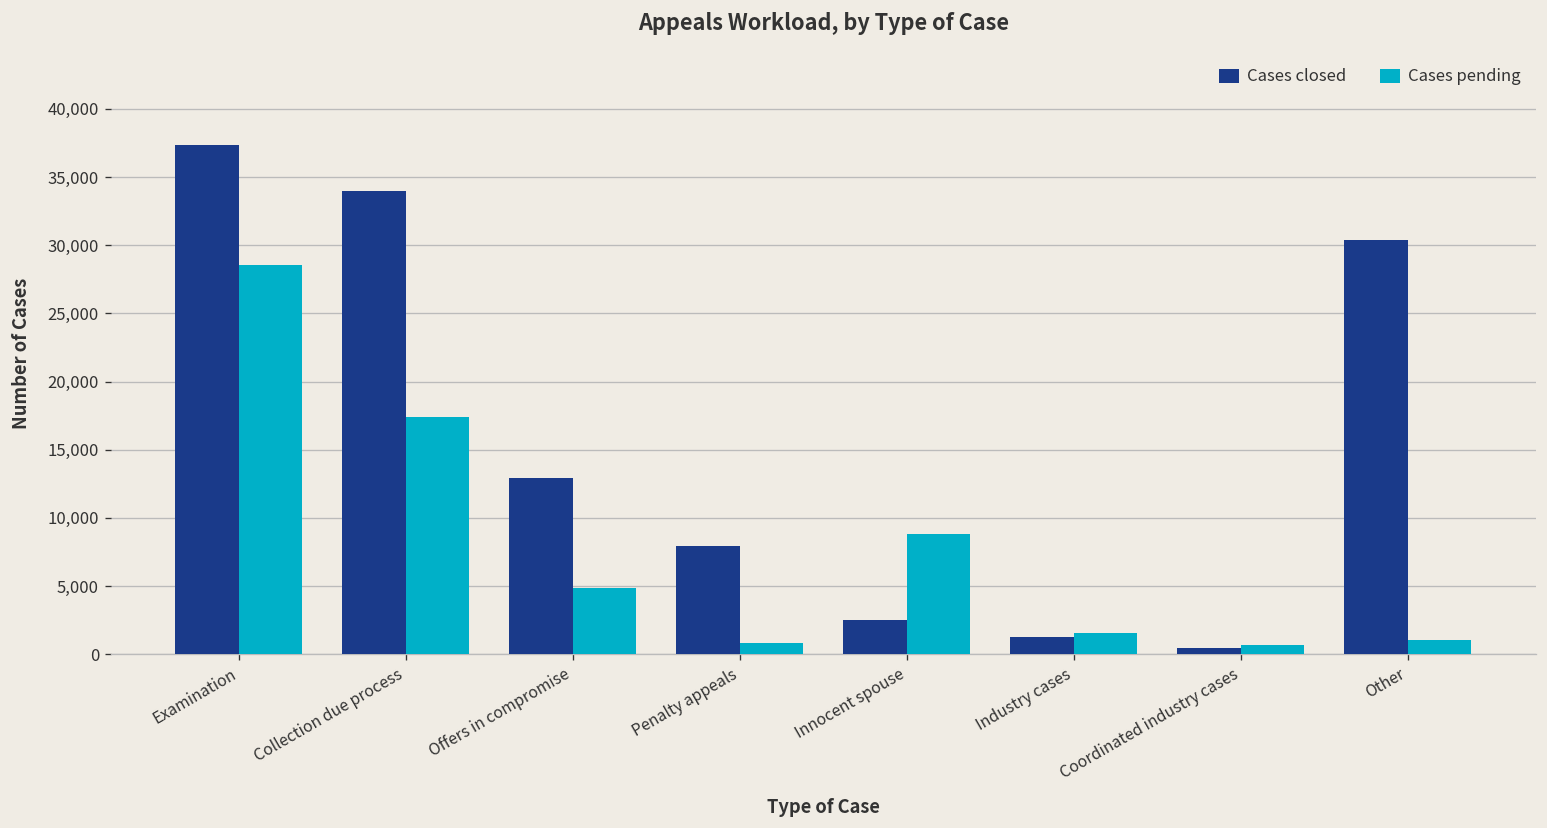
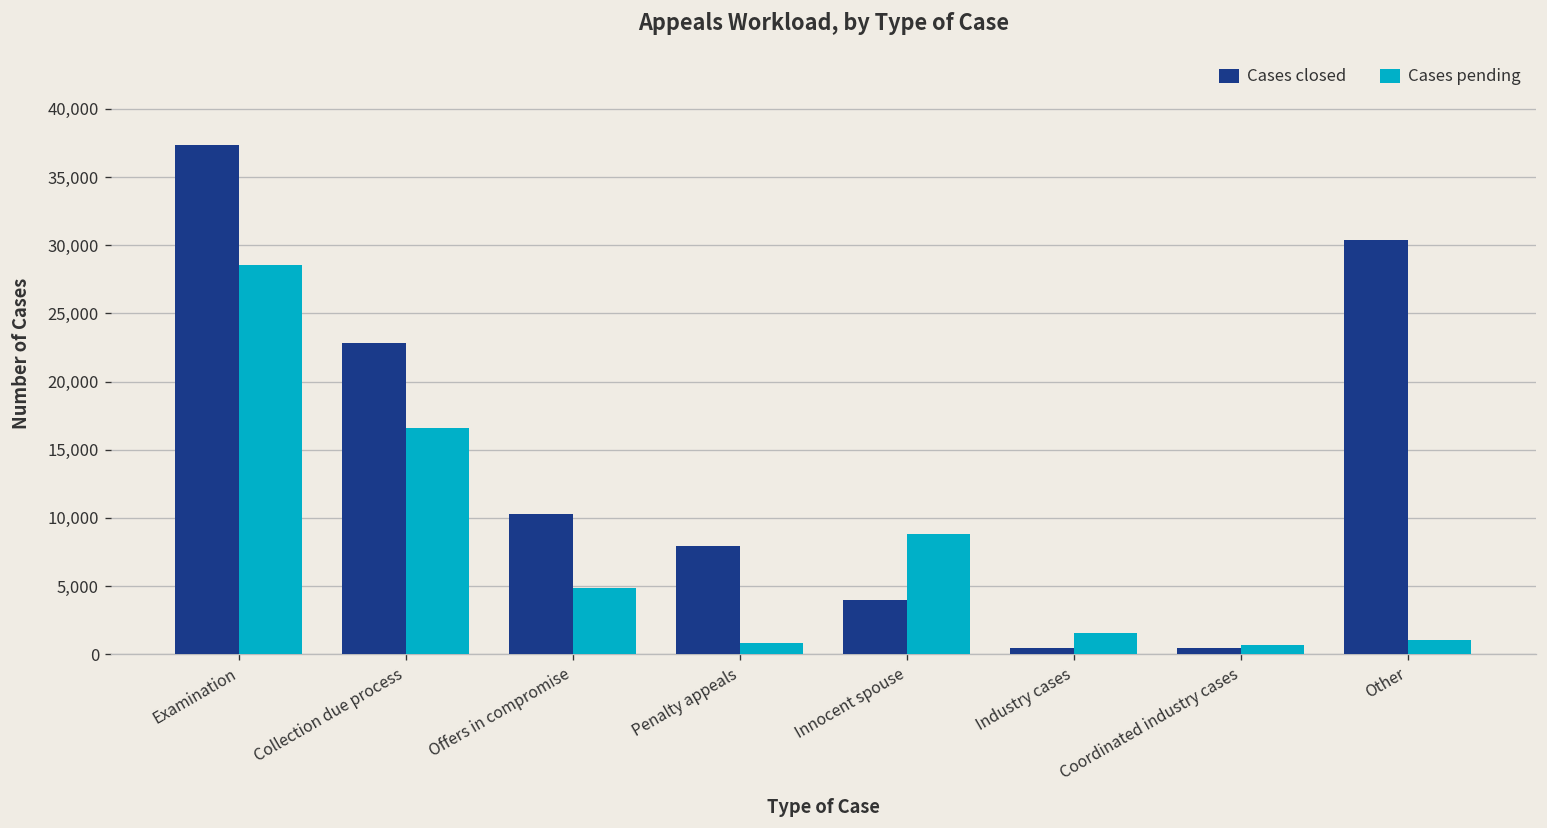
  {
    "Cases closed": {
      "Examination": "37,400",
-     "Collection due process": "34,000",
-     "Offers in compromise": "12,900",
+     "Collection due process": "22,800",
+     "Offers in compromise": "10,300",
      "Penalty appeals": "8,000",
-     "Innocent spouse": "2,500",
-     "Industry cases": "1,300",
+     "Innocent spouse": "4,000",
+     "Industry cases": "500",
      "Coordinated industry cases": "400",
      "Other": "30,400"
    },
    "Cases pending": {
      "Examination": "28,600",
-     "Collection due process": "17,400",
+     "Collection due process": "16,600",
      "Offers in compromise": "4,900",
      "Penalty appeals": "800",
      "Innocent spouse": "8,800",
      "Industry cases": "1,600",
      "Coordinated industry cases": "700",
      "Other": "1,100"
    }
  }
